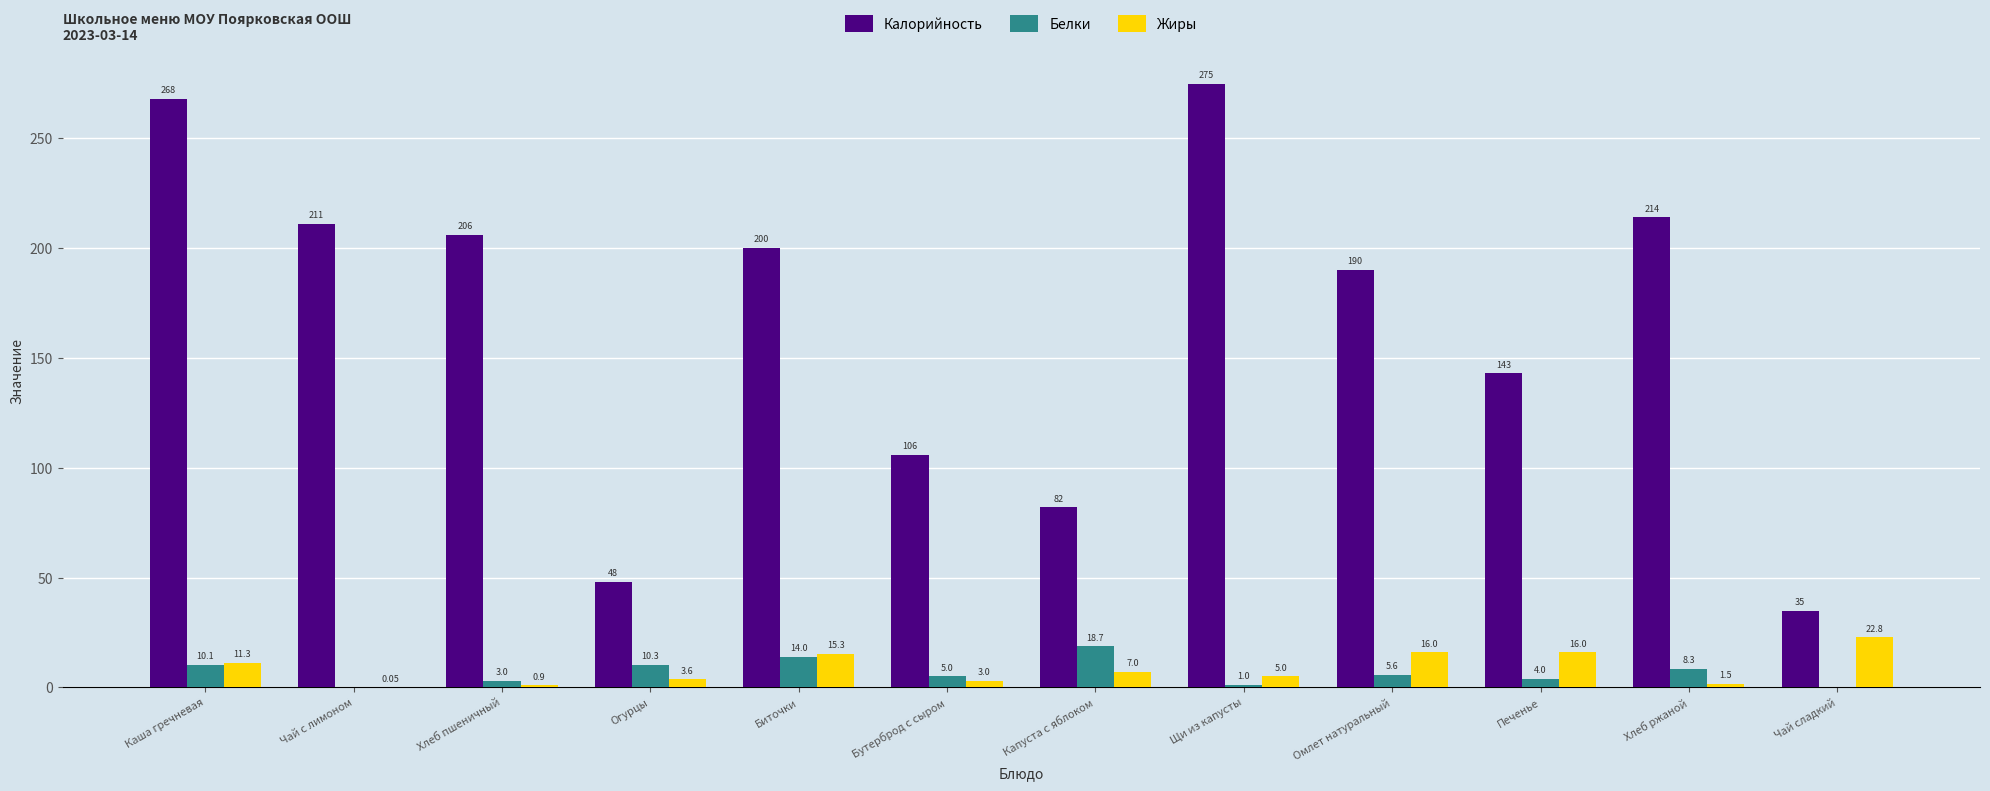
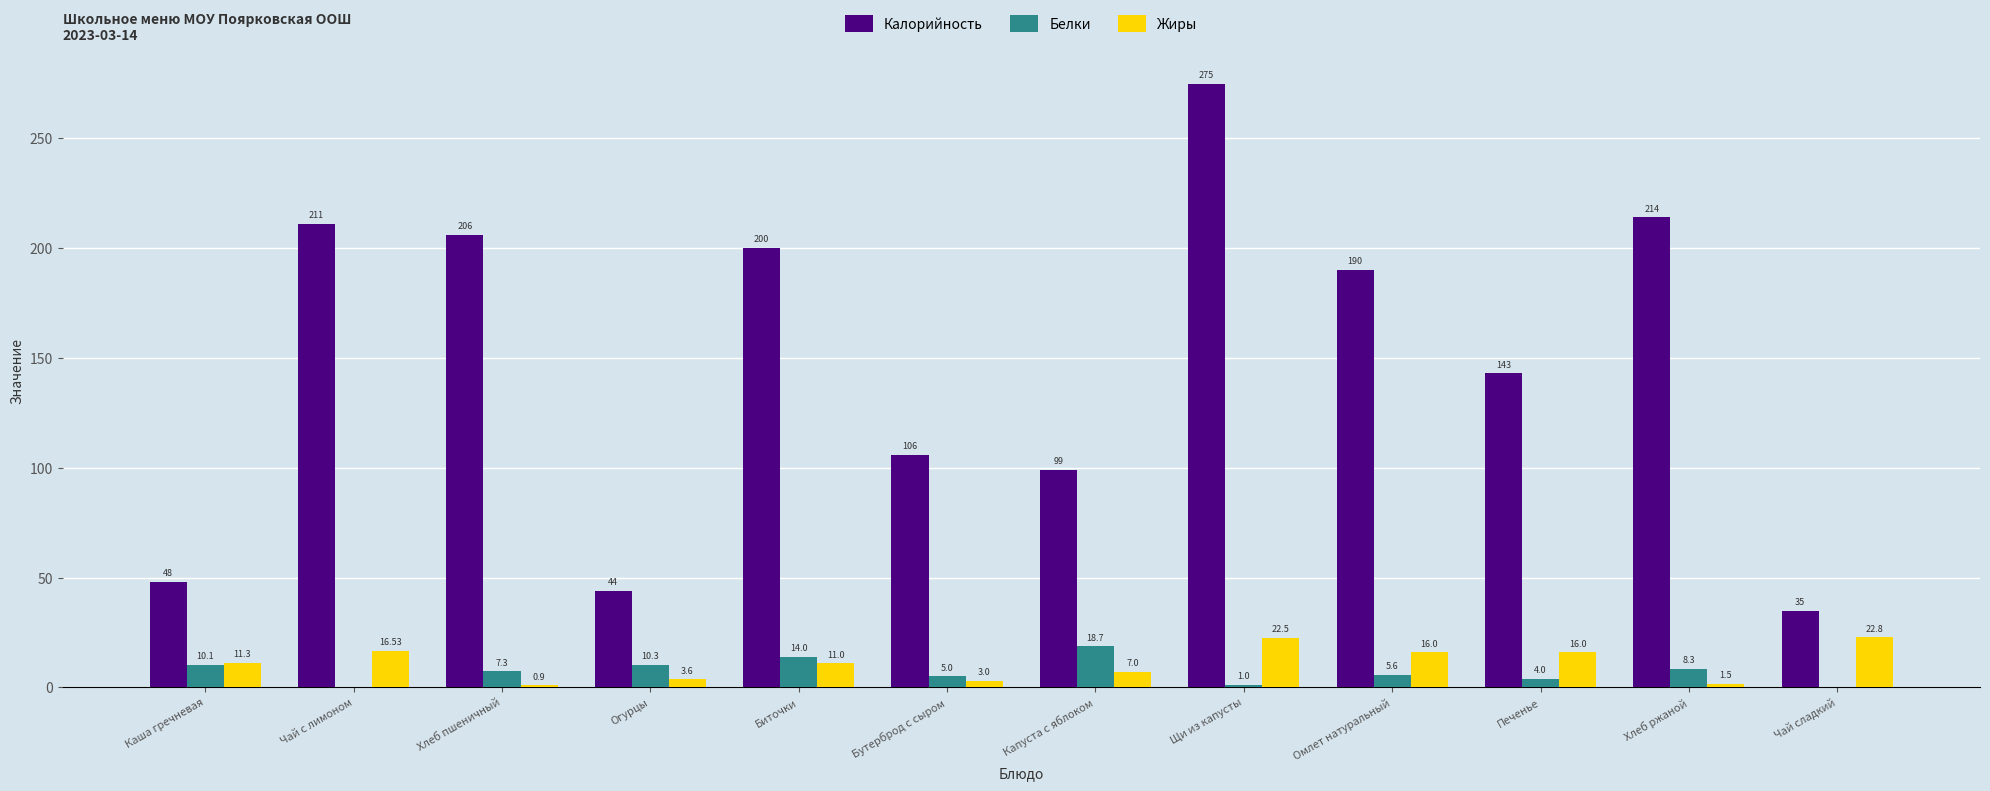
  {
    "Калорийность": {
-     "Каша гречневая": 268,
+     "Каша гречневая": 48,
      "Чай с лимоном": 211,
      "Хлеб пшеничный": 206,
-     "Огурцы": 48,
+     "Огурцы": 44,
      "Биточки": 200,
      "Бутерброд с сыром": 106,
-     "Капуста с яблоком": 82,
+     "Капуста с яблоком": 99,
      "Щи из капусты": 275,
      "Омлет натуральный": 190,
      "Печенье": 143,
      "Хлеб ржаной": 214,
      "Чай сладкий": 35
    },
    "Белки": {
      "Каша гречневая": 10.1,
-     "Хлеб пшеничный": 3.0,
+     "Хлеб пшеничный": 7.3,
      "Огурцы": 10.3,
      "Биточки": 14.0,
      "Бутерброд с сыром": 5.0,
      "Капуста с яблоком": 18.7,
      "Щи из капусты": 1.0,
      "Омлет натуральный": 5.6,
      "Печенье": 4.0,
      "Хлеб ржаной": 8.3
    },
    "Жиры": {
      "Каша гречневая": 11.3,
-     "Чай с лимоном": 0.05,
+     "Чай с лимоном": 16.53,
      "Хлеб пшеничный": 0.9,
      "Огурцы": 3.6,
-     "Биточки": 15.3,
+     "Биточки": 11.0,
      "Бутерброд с сыром": 3.0,
      "Капуста с яблоком": 7.0,
-     "Щи из капусты": 5.0,
+     "Щи из капусты": 22.5,
      "Омлет натуральный": 16.0,
      "Печенье": 16.0,
      "Хлеб ржаной": 1.5,
      "Чай сладкий": 22.8
    }
  }
